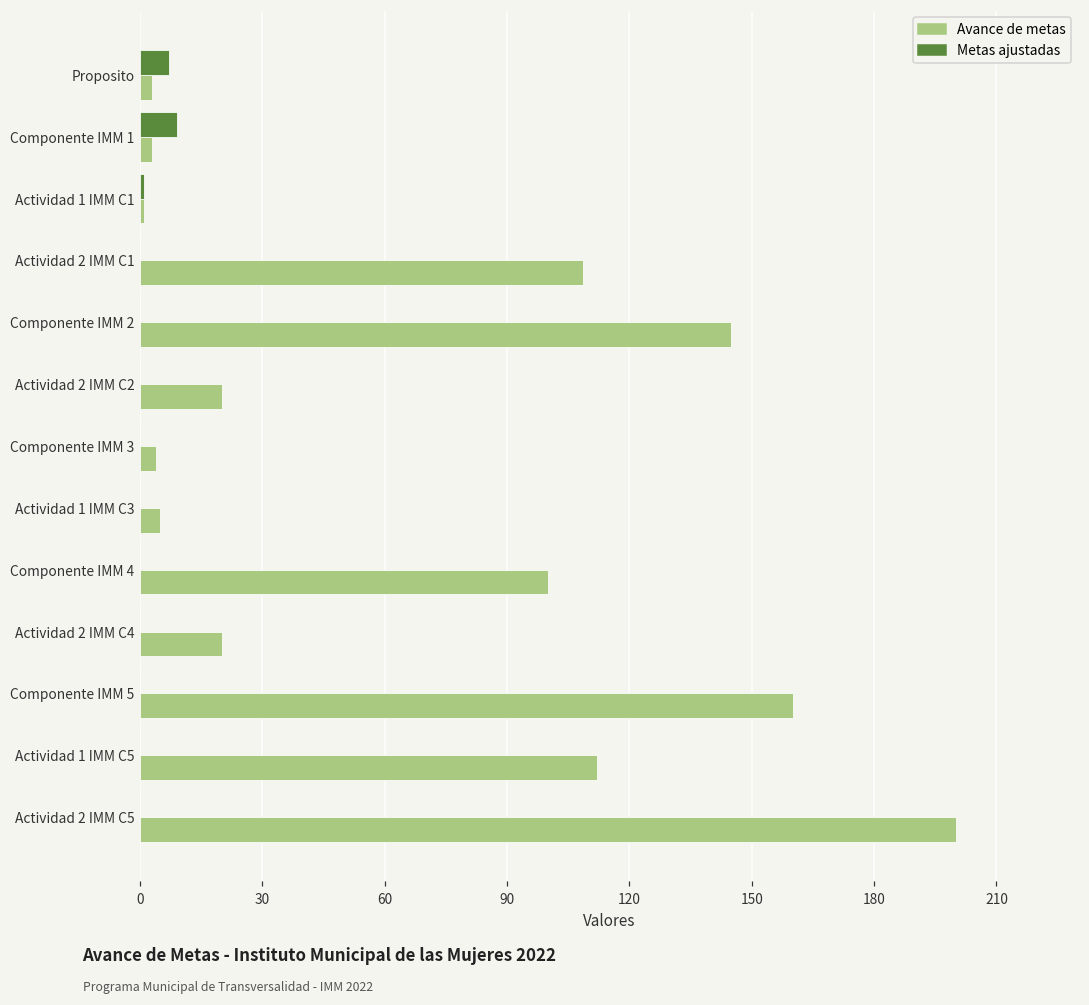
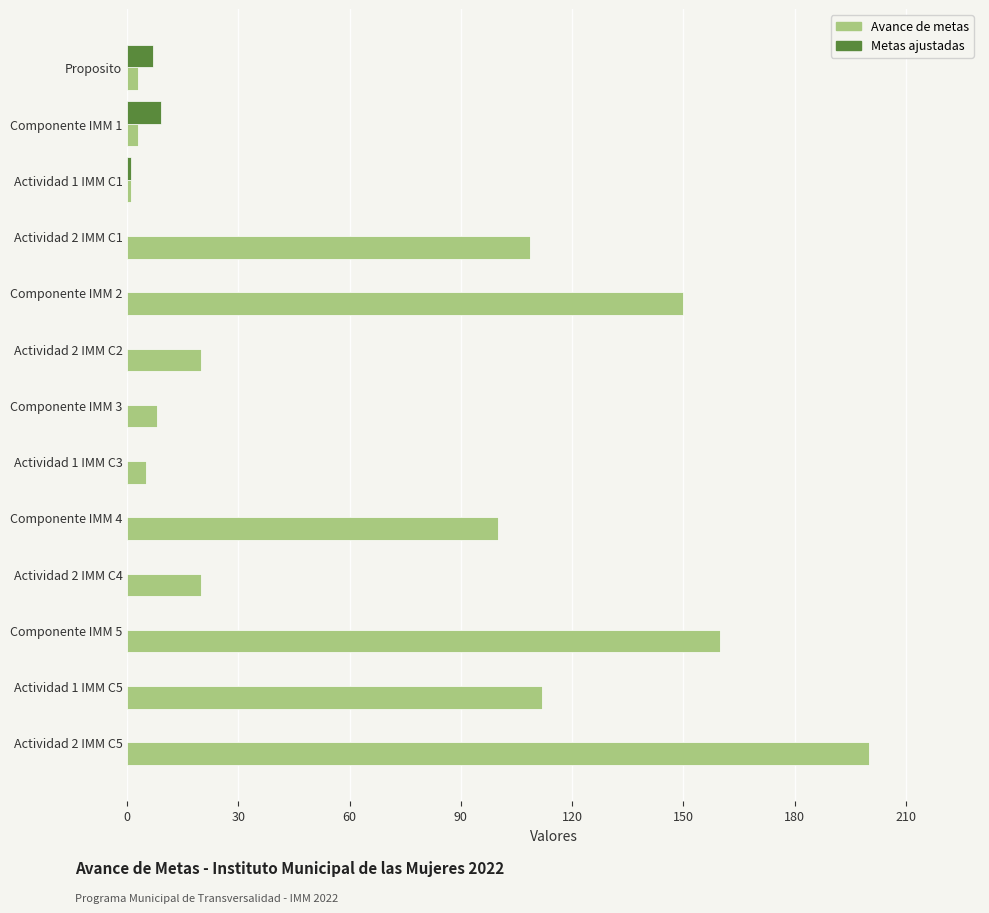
  {
    "Avance de metas": {
      "Proposito": 3,
      "Componente IMM 1": 3,
      "Actividad 1 IMM C1": 1,
      "Actividad 2 IMM C1": 109,
-     "Componente IMM 2": 145,
+     "Componente IMM 2": 150,
      "Actividad 2 IMM C2": 20,
-     "Componente IMM 3": 4,
+     "Componente IMM 3": 8,
      "Actividad 1 IMM C3": 5,
      "Componente IMM 4": 100,
      "Actividad 2 IMM C4": 20,
      "Componente IMM 5": 160,
      "Actividad 1 IMM C5": 112,
      "Actividad 2 IMM C5": 200
    },
    "Metas ajustadas": {
      "Proposito": 7,
      "Componente IMM 1": 9,
      "Actividad 1 IMM C1": 1,
      "Actividad 2 IMM C1": 0,
      "Componente IMM 2": 0,
      "Actividad 2 IMM C2": 0,
      "Componente IMM 3": 0,
      "Actividad 1 IMM C3": 0,
      "Componente IMM 4": 0,
      "Actividad 2 IMM C4": 0,
      "Componente IMM 5": 0,
      "Actividad 1 IMM C5": 0,
      "Actividad 2 IMM C5": 0
    }
  }
